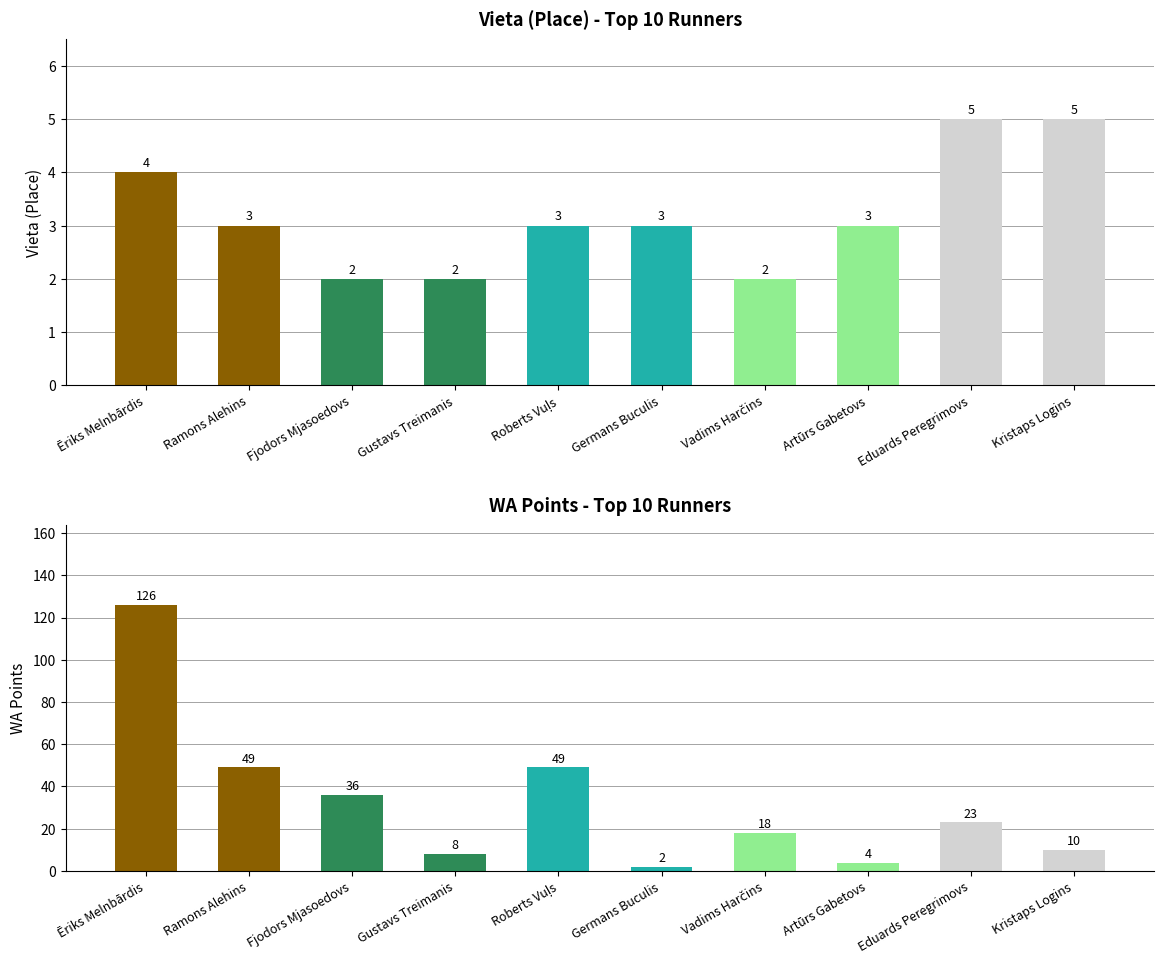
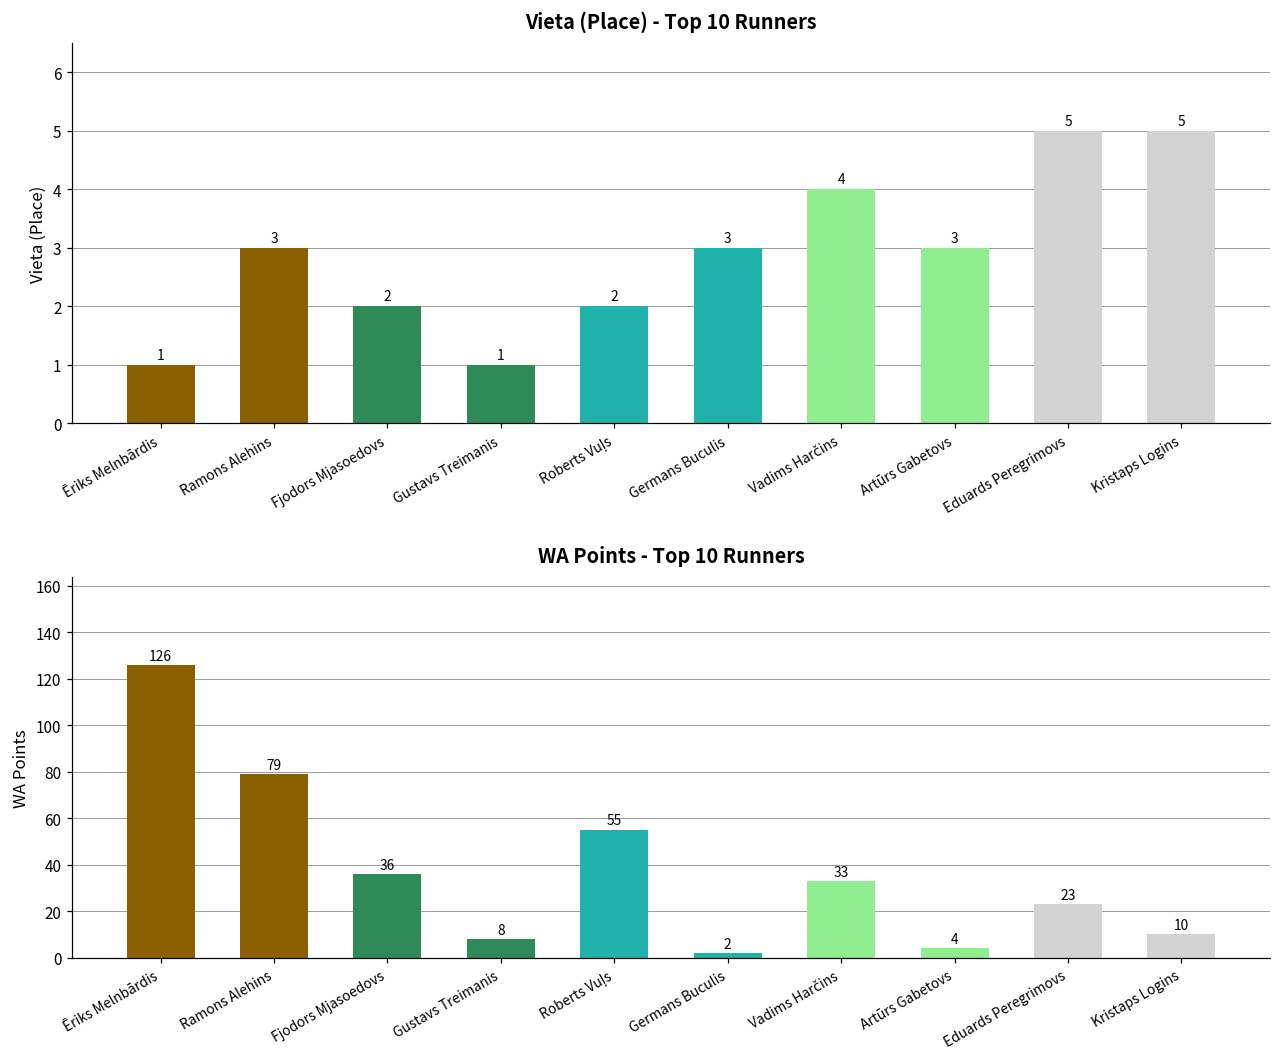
  {
    "Vieta (Place) - Top 10 Runners": {
-     "Ēriks Melnbārdis": 4,
+     "Ēriks Melnbārdis": 1,
      "Ramons Alehins": 3,
      "Fjodors Mjasoedovs": 2,
-     "Gustavs Treimanis": 2,
-     "Roberts Vuļs": 3,
+     "Gustavs Treimanis": 1,
+     "Roberts Vuļs": 2,
      "Germans Buculis": 3,
-     "Vadims Harčins": 2,
+     "Vadims Harčins": 4,
      "Artūrs Gabetovs": 3,
      "Eduards Peregrimovs": 5,
      "Kristaps Logins": 5
    },
    "WA Points - Top 10 Runners": {
      "Ēriks Melnbārdis": 126,
-     "Ramons Alehins": 49,
+     "Ramons Alehins": 79,
      "Fjodors Mjasoedovs": 36,
      "Gustavs Treimanis": 8,
-     "Roberts Vuļs": 49,
+     "Roberts Vuļs": 55,
      "Germans Buculis": 2,
-     "Vadims Harčins": 18,
+     "Vadims Harčins": 33,
      "Artūrs Gabetovs": 4,
      "Eduards Peregrimovs": 23,
      "Kristaps Logins": 10
    }
  }
